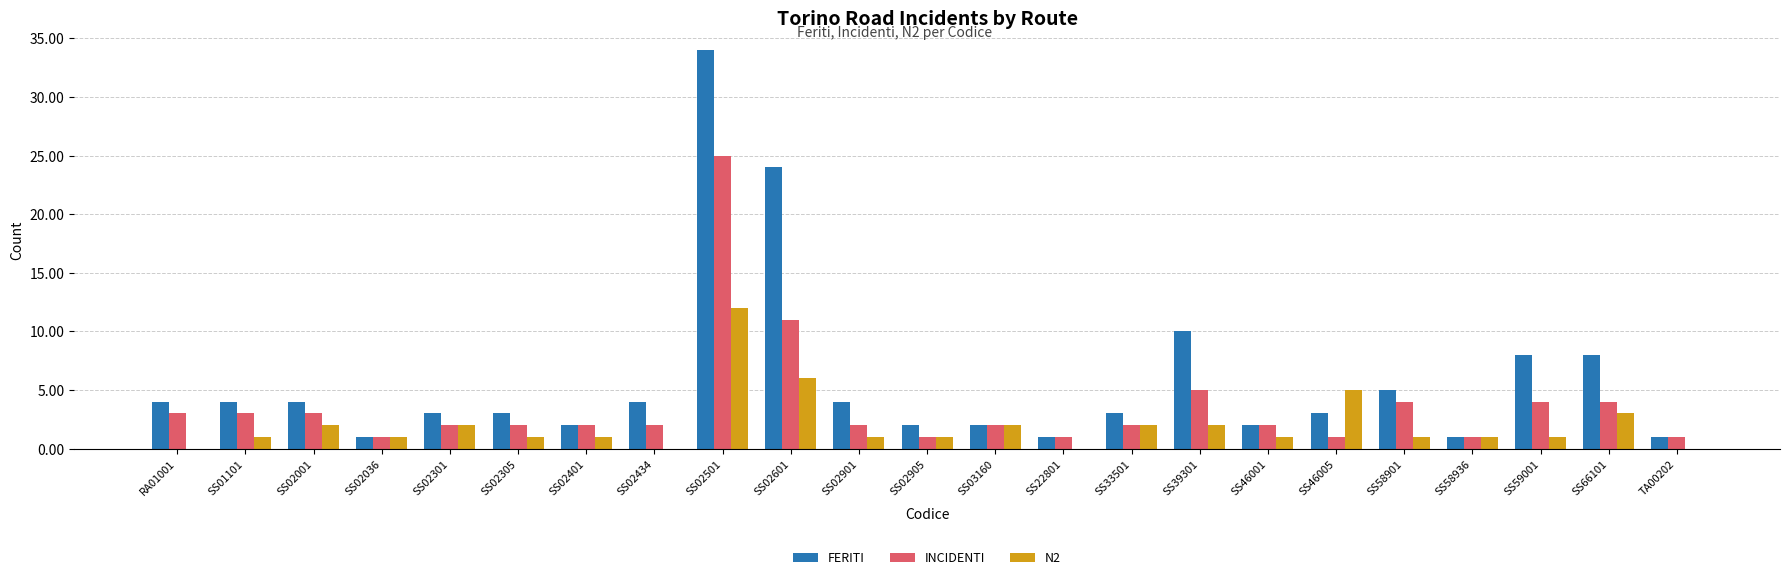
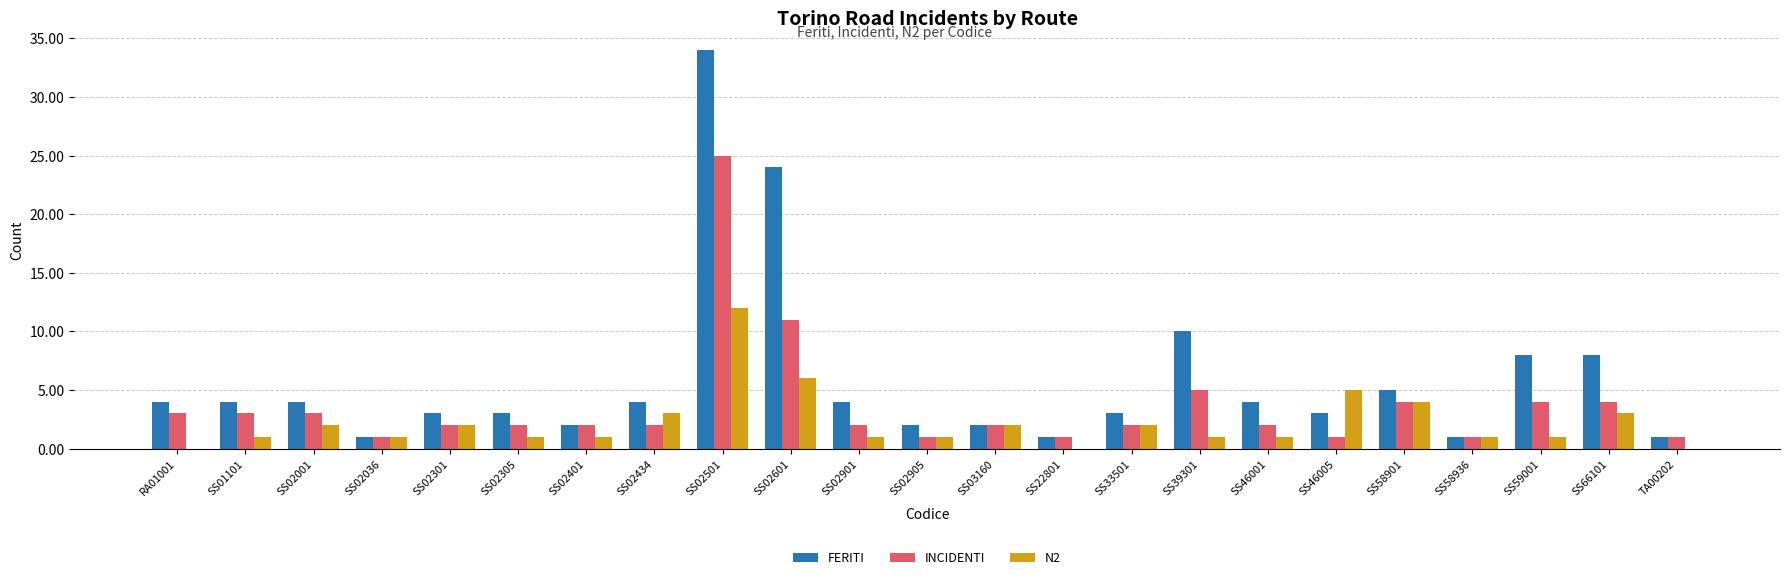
  {
    "FERITI": {
      "RA01001": 4,
      "SS01101": 4,
      "SS02001": 4,
      "SS02036": 1,
      "SS02301": 3,
      "SS02305": 3,
      "SS02401": 2,
      "SS02434": 4,
      "SS02501": 34,
      "SS02601": 24,
      "SS02901": 4,
      "SS02905": 2,
      "SS03160": 2,
      "SS22801": 1,
      "SS33501": 3,
      "SS39301": 10,
-     "SS46001": 2,
+     "SS46001": 4,
      "SS46005": 3,
      "SS58901": 5,
      "SS58936": 1,
      "SS59001": 8,
      "SS66101": 8,
      "TA00202": 1
    },
    "INCIDENTI": {
      "RA01001": 3,
      "SS01101": 3,
      "SS02001": 3,
      "SS02036": 1,
      "SS02301": 2,
      "SS02305": 2,
      "SS02401": 2,
      "SS02434": 2,
      "SS02501": 25,
      "SS02601": 11,
      "SS02901": 2,
      "SS02905": 1,
      "SS03160": 2,
      "SS22801": 1,
      "SS33501": 2,
      "SS39301": 5,
      "SS46001": 2,
      "SS46005": 1,
      "SS58901": 4,
      "SS58936": 1,
      "SS59001": 4,
      "SS66101": 4,
      "TA00202": 1
    },
    "N2": {
      "RA01001": 0,
      "SS01101": 1,
      "SS02001": 2,
      "SS02036": 1,
      "SS02301": 2,
      "SS02305": 1,
      "SS02401": 1,
-     "SS02434": 0,
+     "SS02434": 3,
      "SS02501": 12,
      "SS02601": 6,
      "SS02901": 1,
      "SS02905": 1,
      "SS03160": 2,
      "SS22801": 0,
      "SS33501": 2,
-     "SS39301": 2,
+     "SS39301": 1,
      "SS46001": 1,
      "SS46005": 5,
-     "SS58901": 1,
+     "SS58901": 4,
      "SS58936": 1,
      "SS59001": 1,
      "SS66101": 3,
      "TA00202": 0
    }
  }
